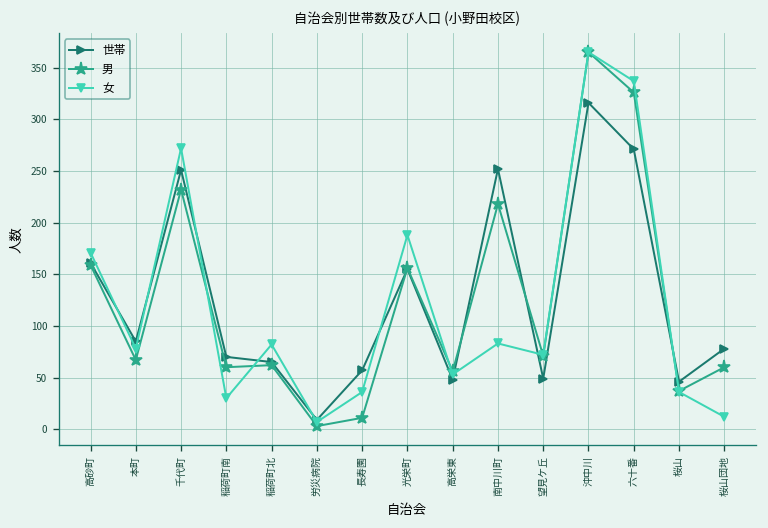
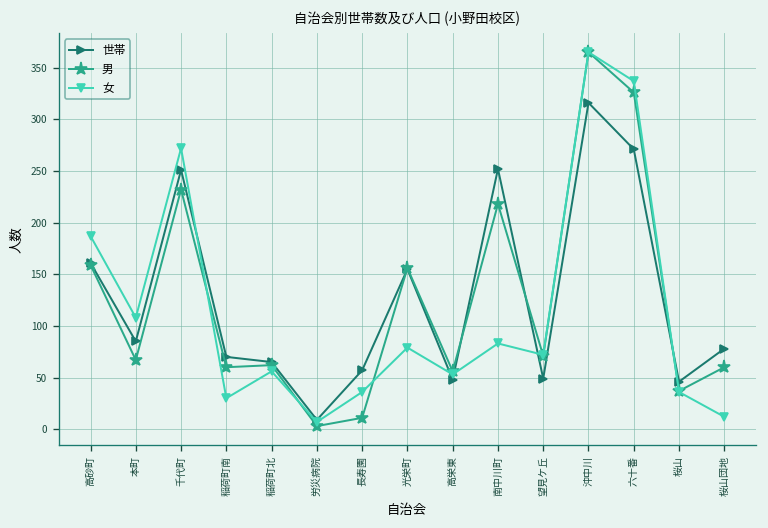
  {
    "女": {
-     "高砂町": 170,
-     "本町": 80,
+     "高砂町": 190,
+     "本町": 110,
      "千代町": 270,
      "稲荷町南": 30,
-     "稲荷町北": 80,
+     "稲荷町北": 60,
      "長寿園": 40,
-     "光栄町": 190,
+     "光栄町": 80,
      "南中川町": 80,
      "六十番": 340,
      "桜山団地": 10
    }
  }
